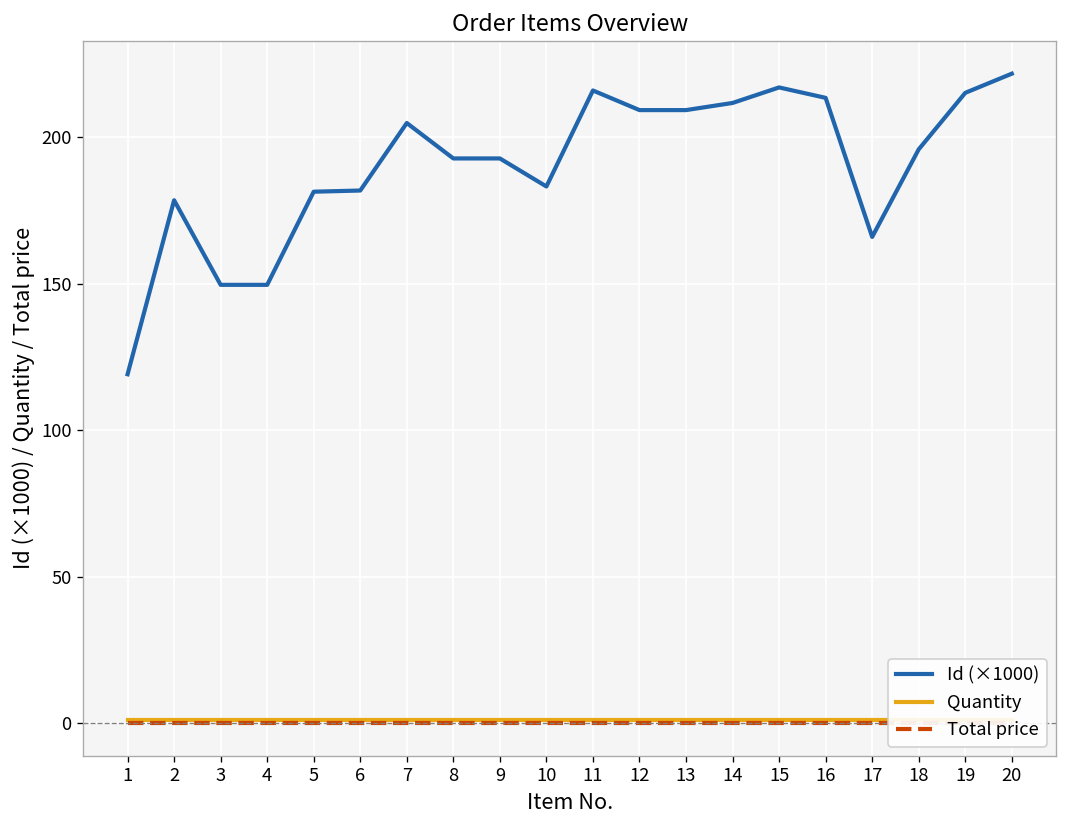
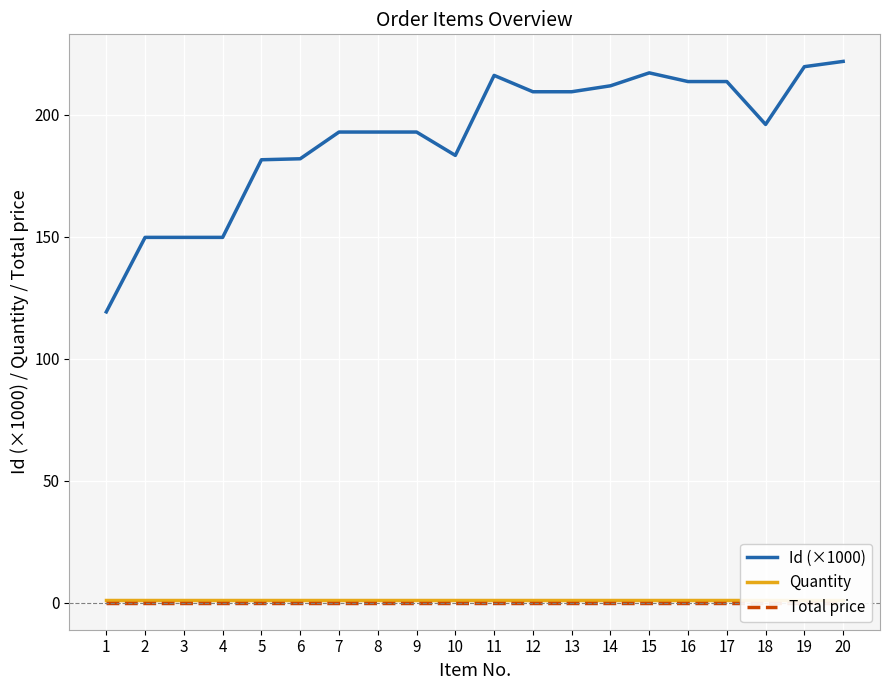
  {
    "Id (×1000)": {
      "1": 119,
-     "2": 179,
+     "2": 150,
      "3": 150,
      "4": 150,
      "5": 181,
      "6": 182,
-     "7": 205,
+     "7": 193,
      "8": 193,
      "9": 193,
      "10": 183,
      "11": 216,
      "12": 209,
      "13": 209,
      "14": 212,
      "15": 217,
      "16": 214,
-     "17": 166,
+     "17": 214,
      "18": 196,
-     "19": 215,
+     "19": 220,
      "20": 222
    }
  }
